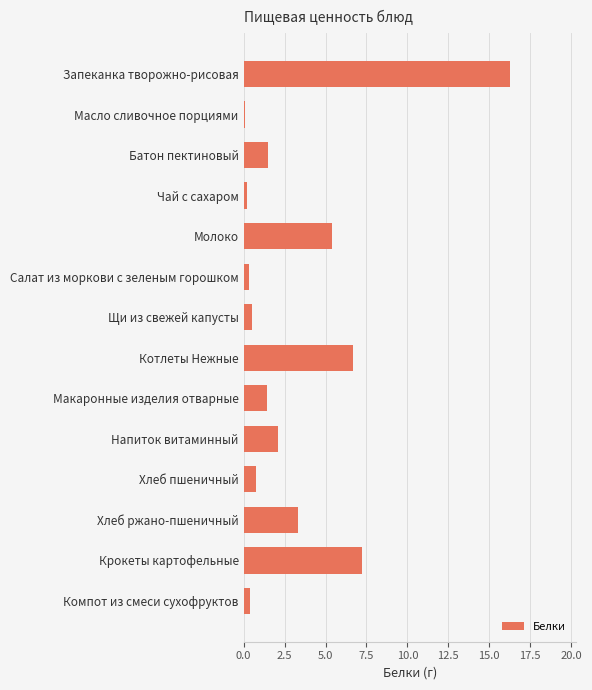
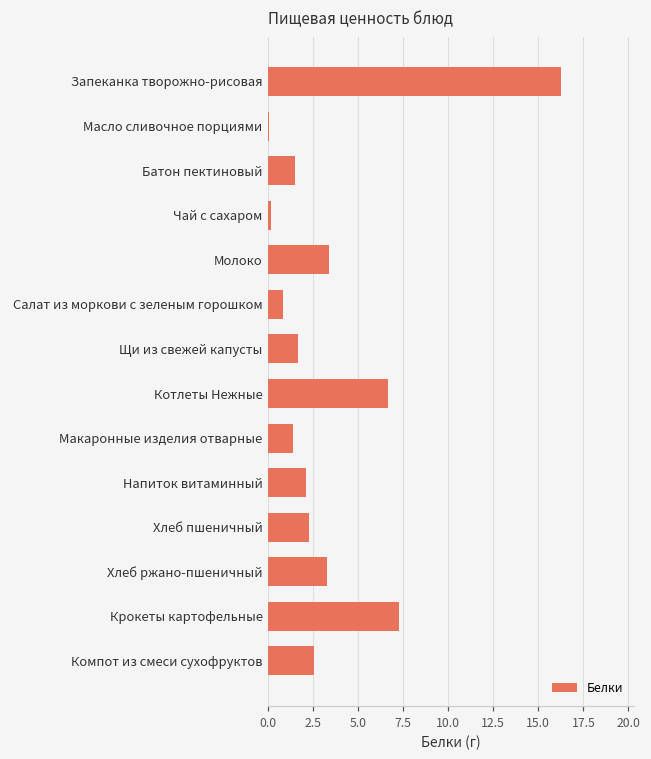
  {
    "Запеканка творожно-рисовая": 16.3,
    "Батон пектиновый": 1.5,
    "Чай с сахаром": 0.2,
-   "Молоко": 5.4,
-   "Салат из моркови с зеленым горошком": 0.3,
-   "Щи из свежей капусты": 0.5,
+   "Молоко": 3.4,
+   "Салат из моркови с зеленым горошком": 0.9,
+   "Щи из свежей капусты": 1.6,
    "Котлеты Нежные": 6.7,
    "Макаронные изделия отварные": 1.4,
    "Напиток витаминный": 2.1,
-   "Хлеб пшеничный": 0.7,
+   "Хлеб пшеничный": 2.3,
    "Хлеб ржано-пшеничный": 3.3,
    "Крокеты картофельные": 7.3,
-   "Компот из смеси сухофруктов": 0.4
+   "Компот из смеси сухофруктов": 2.6
  }
